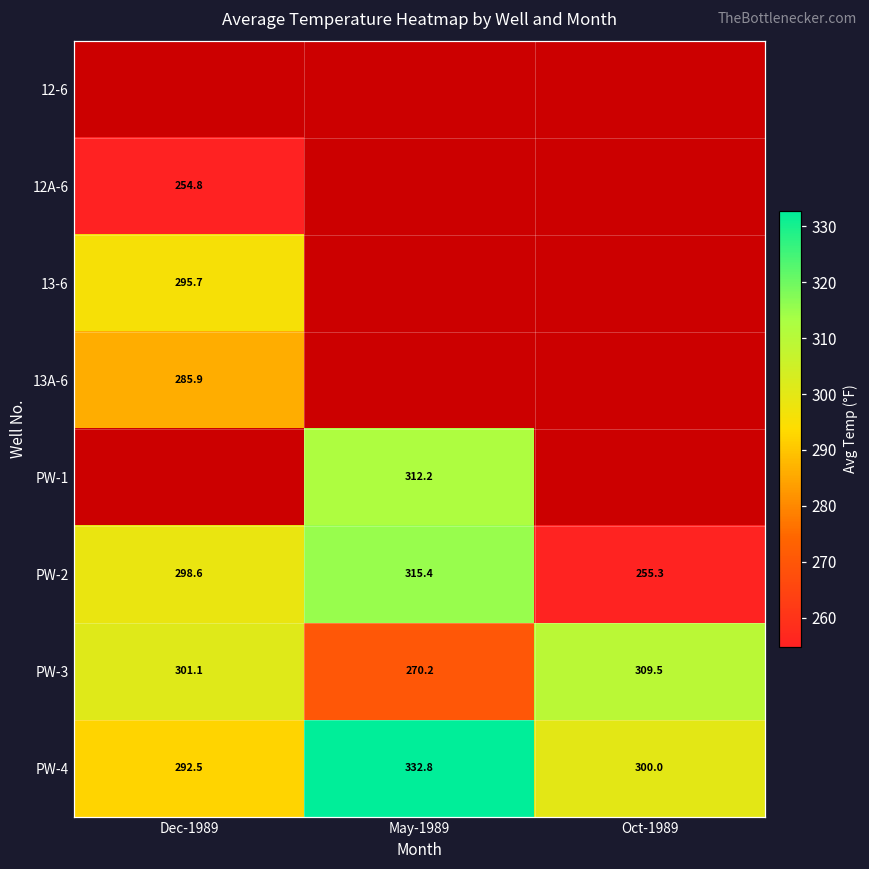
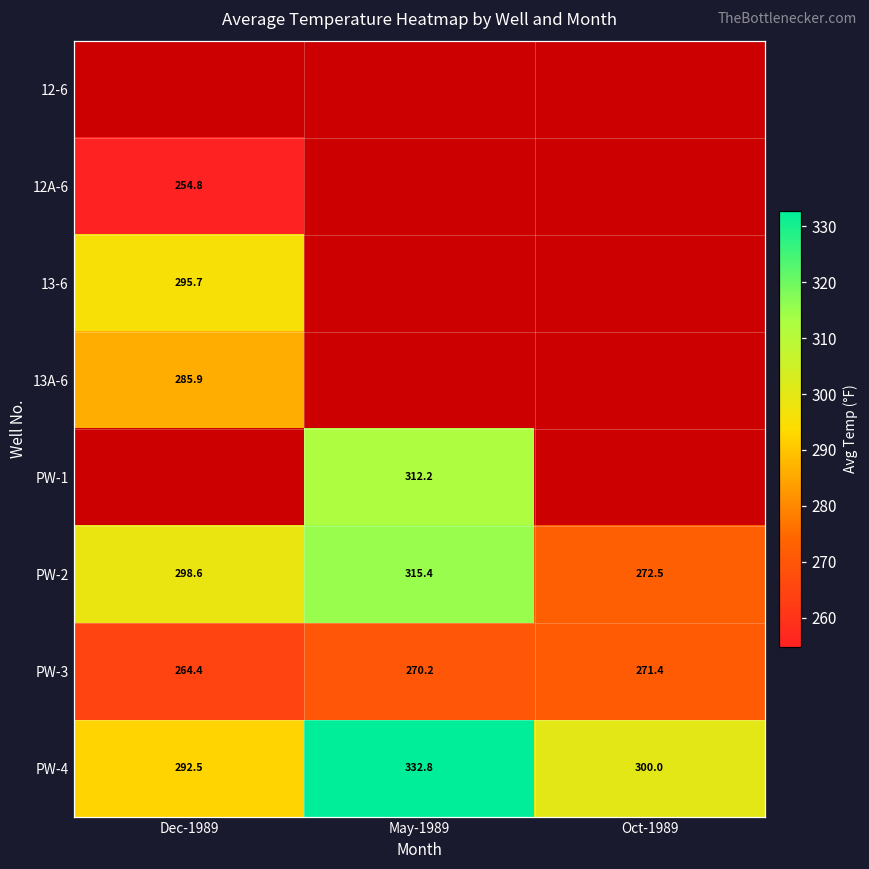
  {
    "12A-6": {
      "Dec-1989": 254.8
    },
    "13-6": {
      "Dec-1989": 295.7
    },
    "13A-6": {
      "Dec-1989": 285.9
    },
    "PW-1": {
      "May-1989": 312.2
    },
    "PW-2": {
      "Dec-1989": 298.6,
      "May-1989": 315.4,
-     "Oct-1989": 255.3
+     "Oct-1989": 272.5
    },
    "PW-3": {
-     "Dec-1989": 301.1,
+     "Dec-1989": 264.4,
      "May-1989": 270.2,
-     "Oct-1989": 309.5
+     "Oct-1989": 271.4
    },
    "PW-4": {
      "Dec-1989": 292.5,
      "May-1989": 332.8,
      "Oct-1989": 300.0
    }
  }
